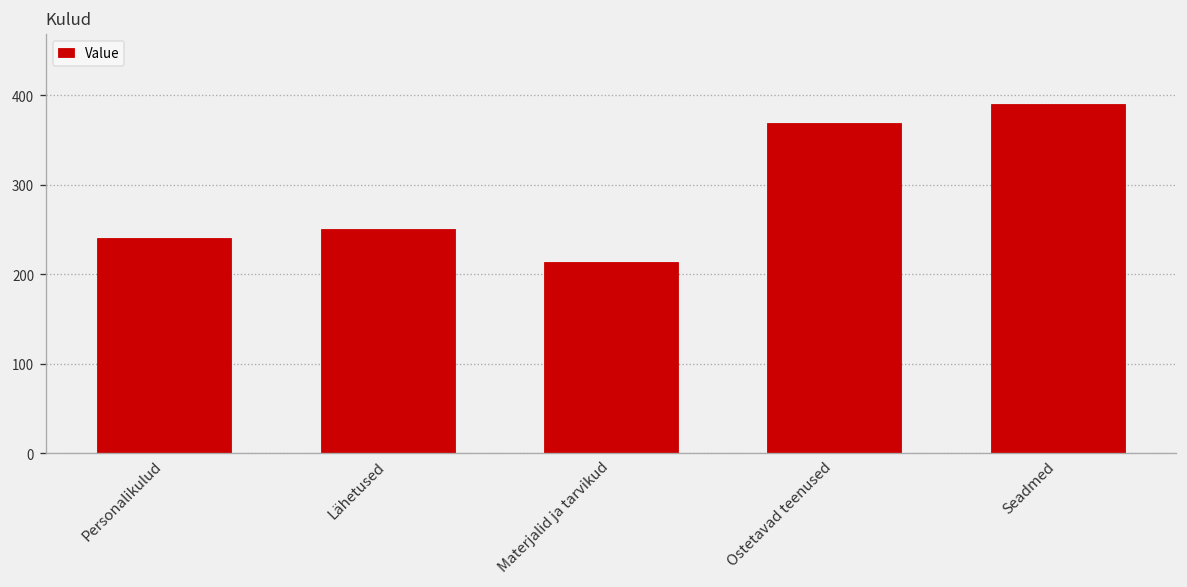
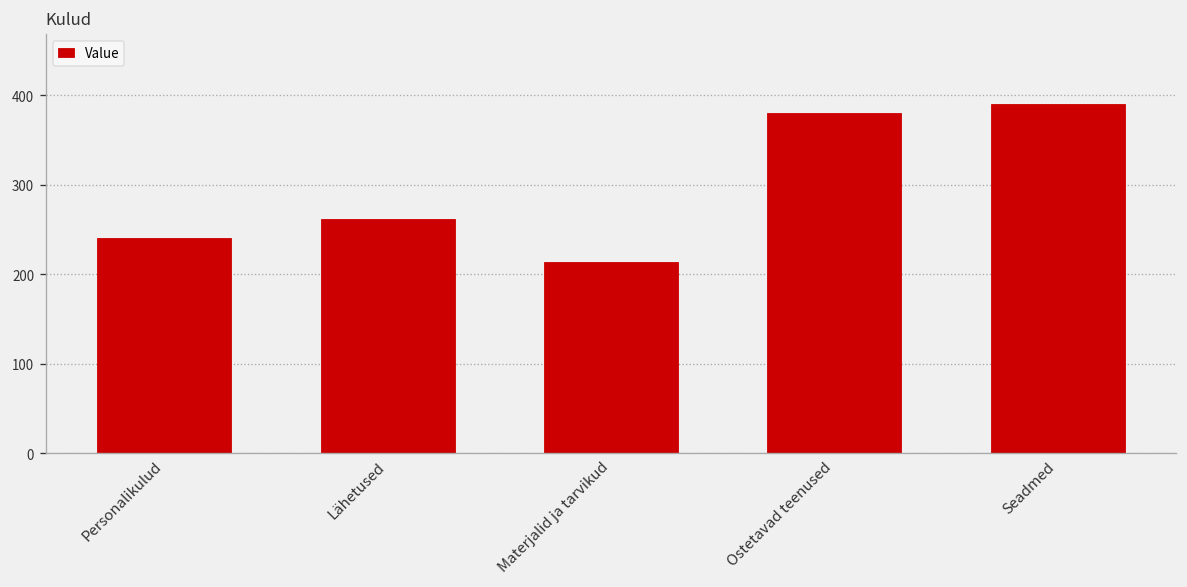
  {
    "Personalikulud": 240,
-   "Lähetused": 250,
+   "Lähetused": 260,
    "Materjalid ja tarvikud": 210,
-   "Ostetavad teenused": 370,
+   "Ostetavad teenused": 380,
    "Seadmed": 390
  }
